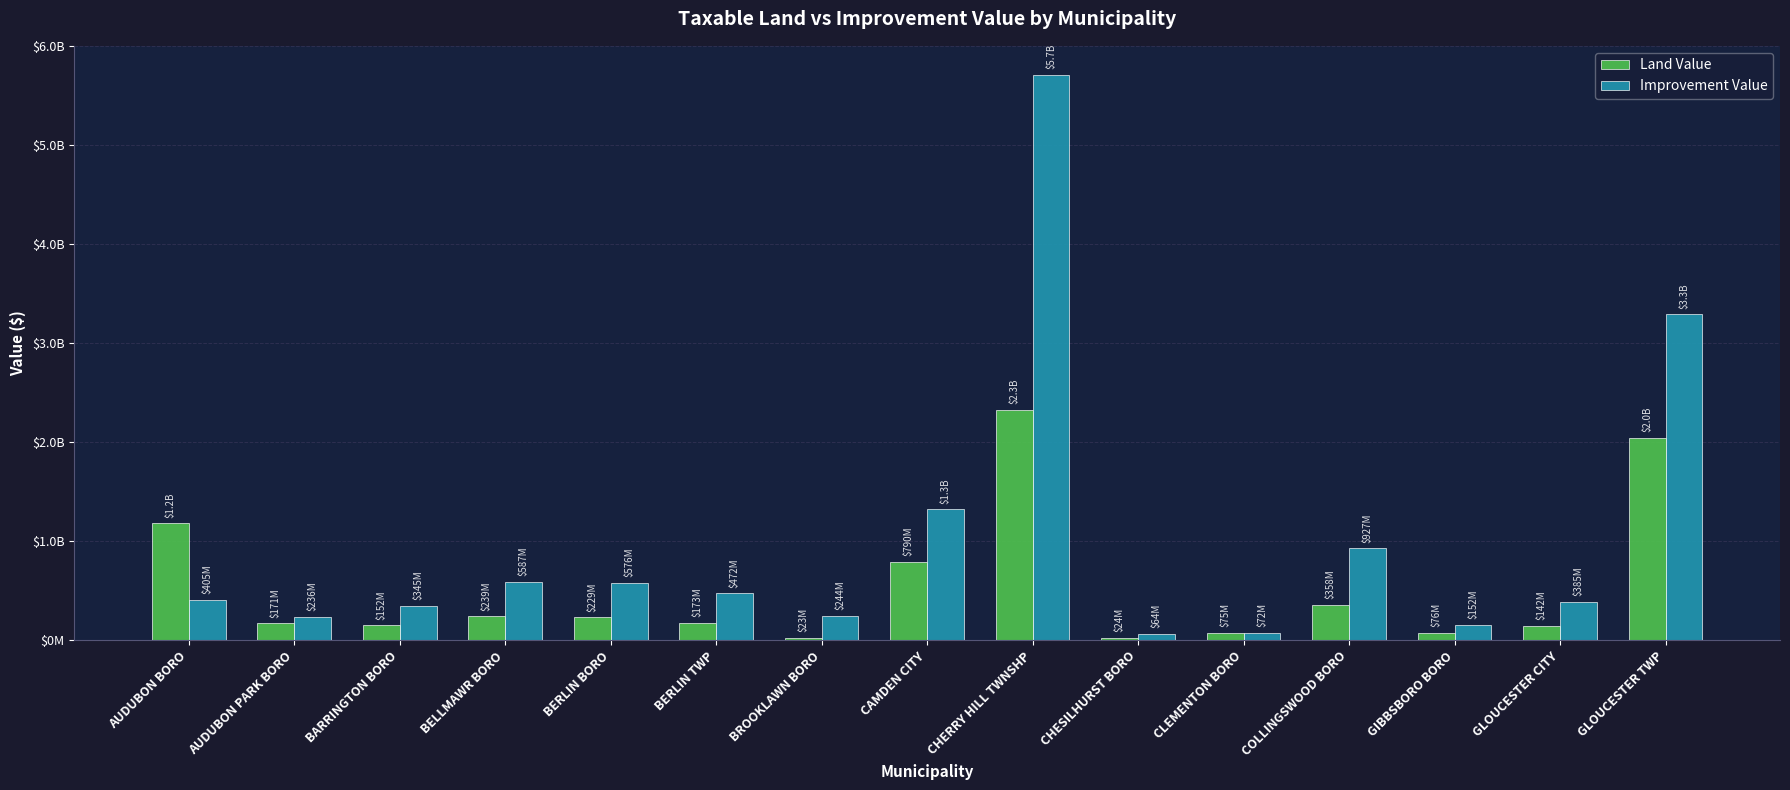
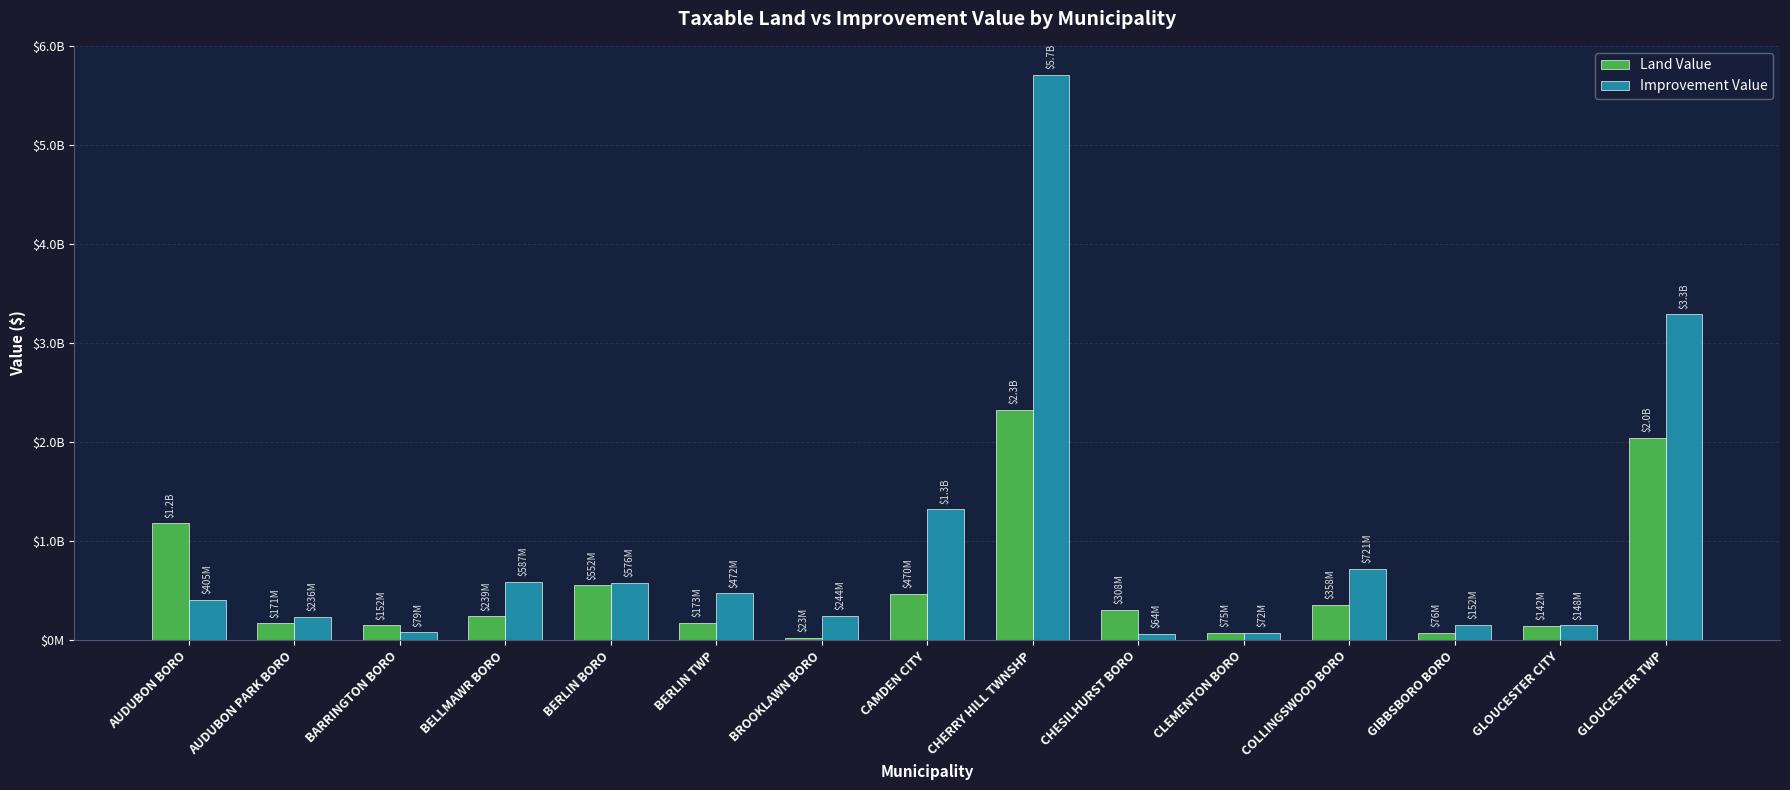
  {
    "Land Value": {
      "AUDUBON BORO": "$1.2B",
      "AUDUBON PARK BORO": "$171M",
      "BARRINGTON BORO": "$152M",
      "BELLMAWR BORO": "$239M",
-     "BERLIN BORO": "$229M",
+     "BERLIN BORO": "$552M",
      "BERLIN TWP": "$173M",
      "BROOKLAWN BORO": "$23M",
-     "CAMDEN CITY": "$790M",
+     "CAMDEN CITY": "$470M",
      "CHERRY HILL TWNSHP": "$2.3B",
-     "CHESILHURST BORO": "$24M",
+     "CHESILHURST BORO": "$308M",
      "CLEMENTON BORO": "$75M",
      "COLLINGSWOOD BORO": "$358M",
      "GIBBSBORO BORO": "$76M",
      "GLOUCESTER CITY": "$142M",
      "GLOUCESTER TWP": "$2.0B"
    },
    "Improvement Value": {
      "AUDUBON BORO": "$405M",
      "AUDUBON PARK BORO": "$236M",
-     "BARRINGTON BORO": "$345M",
+     "BARRINGTON BORO": "$79M",
      "BELLMAWR BORO": "$587M",
      "BERLIN BORO": "$576M",
      "BERLIN TWP": "$472M",
      "BROOKLAWN BORO": "$244M",
      "CAMDEN CITY": "$1.3B",
      "CHERRY HILL TWNSHP": "$5.7B",
      "CHESILHURST BORO": "$64M",
      "CLEMENTON BORO": "$72M",
-     "COLLINGSWOOD BORO": "$927M",
+     "COLLINGSWOOD BORO": "$721M",
      "GIBBSBORO BORO": "$152M",
-     "GLOUCESTER CITY": "$385M",
+     "GLOUCESTER CITY": "$148M",
      "GLOUCESTER TWP": "$3.3B"
    }
  }
